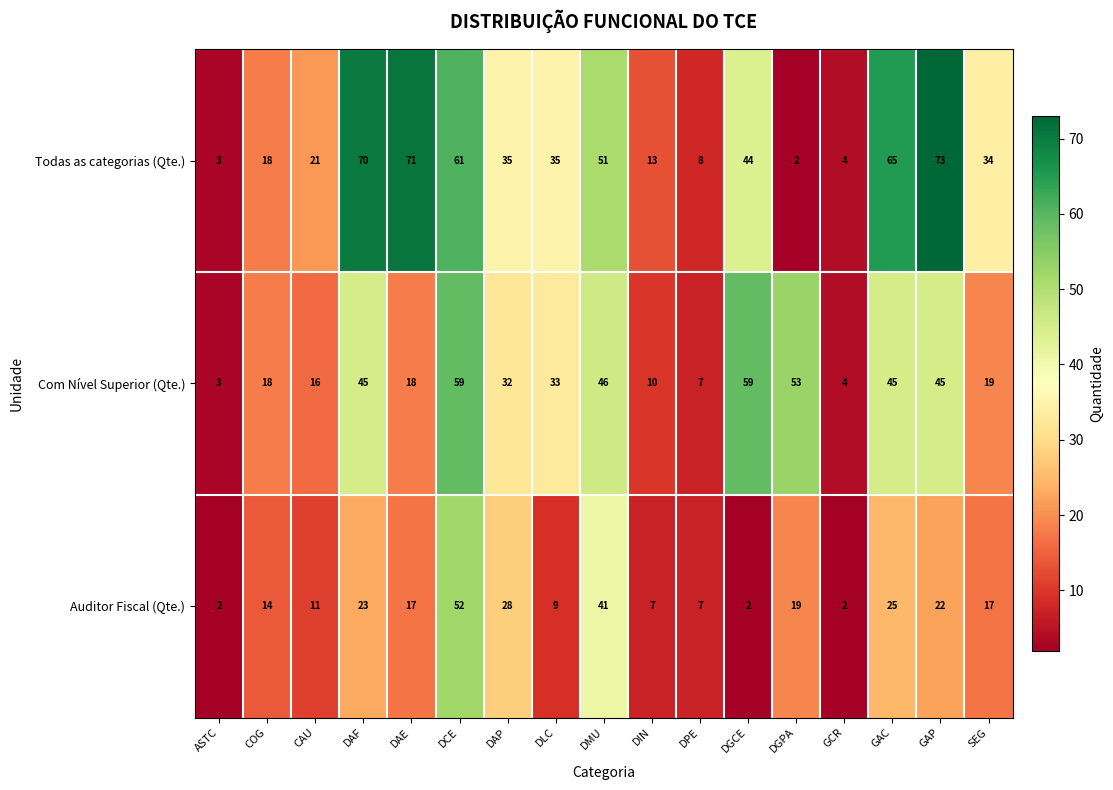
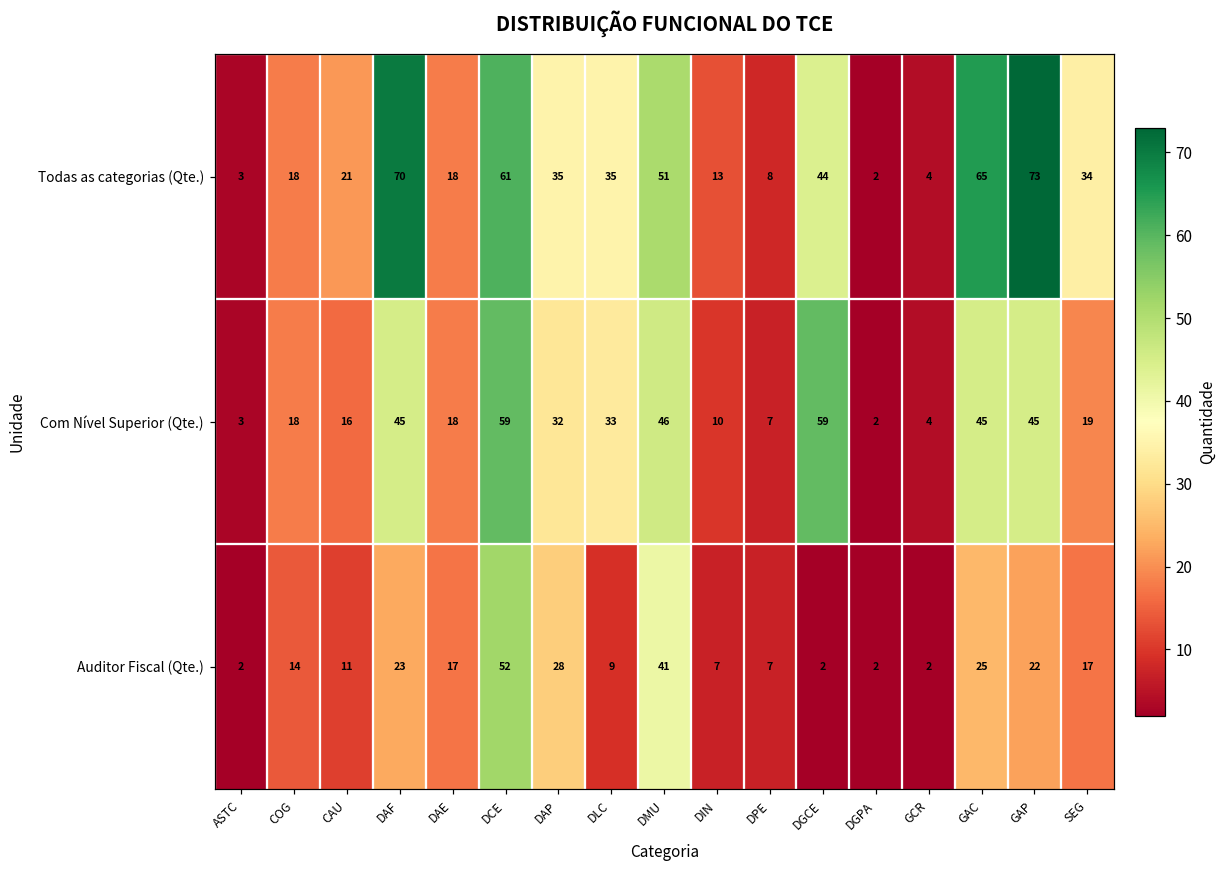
  {
    "Todas as categorias (Qte.)": {
      "ASTC": 3,
      "COG": 18,
      "CAU": 21,
      "DAF": 70,
-     "DAE": 71,
+     "DAE": 18,
      "DCE": 61,
      "DAP": 35,
      "DLC": 35,
      "DMU": 51,
      "DIN": 13,
      "DPE": 8,
      "DGCE": 44,
      "DGPA": 2,
      "GCR": 4,
      "GAC": 65,
      "GAP": 73,
      "SEG": 34
    },
    "Com Nível Superior (Qte.)": {
      "ASTC": 3,
      "COG": 18,
      "CAU": 16,
      "DAF": 45,
      "DAE": 18,
      "DCE": 59,
      "DAP": 32,
      "DLC": 33,
      "DMU": 46,
      "DIN": 10,
      "DPE": 7,
      "DGCE": 59,
-     "DGPA": 53,
+     "DGPA": 2,
      "GCR": 4,
      "GAC": 45,
      "GAP": 45,
      "SEG": 19
    },
    "Auditor Fiscal (Qte.)": {
      "ASTC": 2,
      "COG": 14,
      "CAU": 11,
      "DAF": 23,
      "DAE": 17,
      "DCE": 52,
      "DAP": 28,
      "DLC": 9,
      "DMU": 41,
      "DIN": 7,
      "DPE": 7,
      "DGCE": 2,
-     "DGPA": 19,
+     "DGPA": 2,
      "GCR": 2,
      "GAC": 25,
      "GAP": 22,
      "SEG": 17
    }
  }
